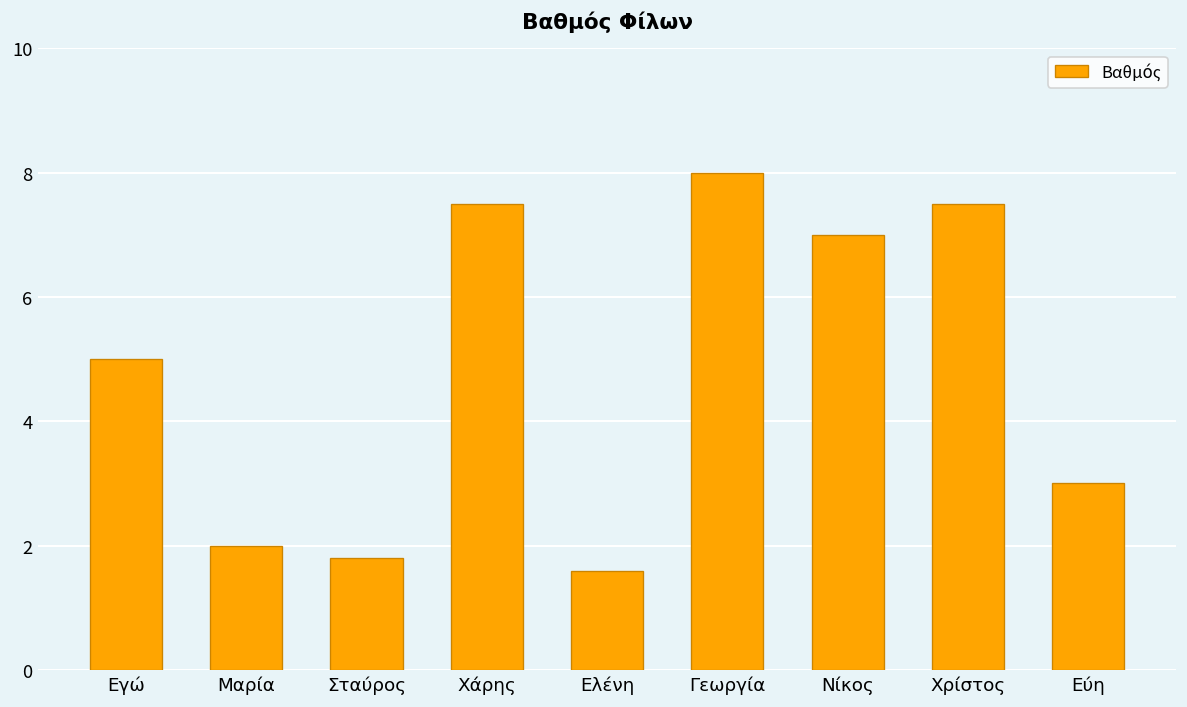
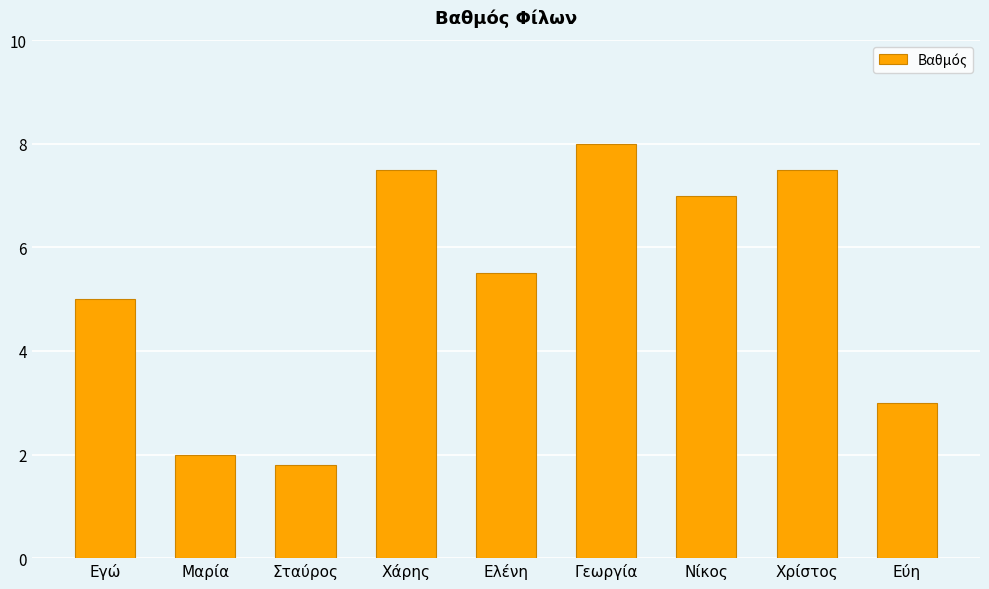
  {
    "Εγώ": 5.0,
    "Μαρία": 2.0,
    "Σταύρος": 1.8,
    "Χάρης": 7.5,
-   "Ελένη": 1.6,
+   "Ελένη": 5.5,
    "Γεωργία": 8.0,
    "Νίκος": 7.0,
    "Χρίστος": 7.5,
    "Εύη": 3.0
  }
